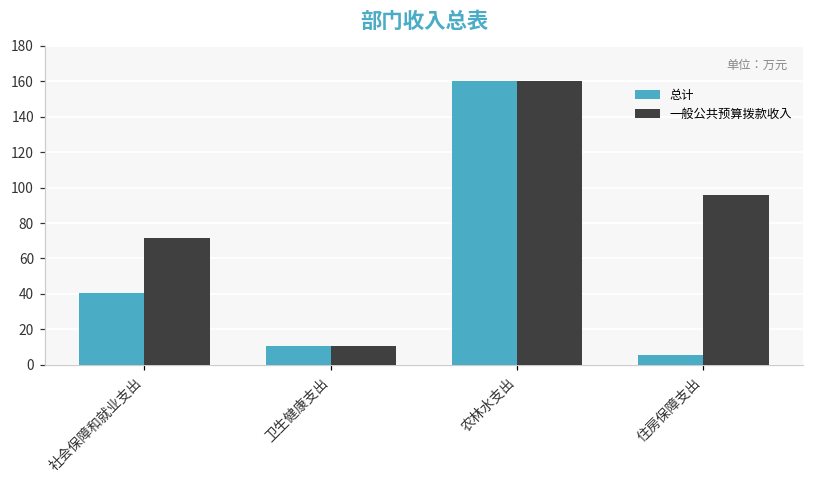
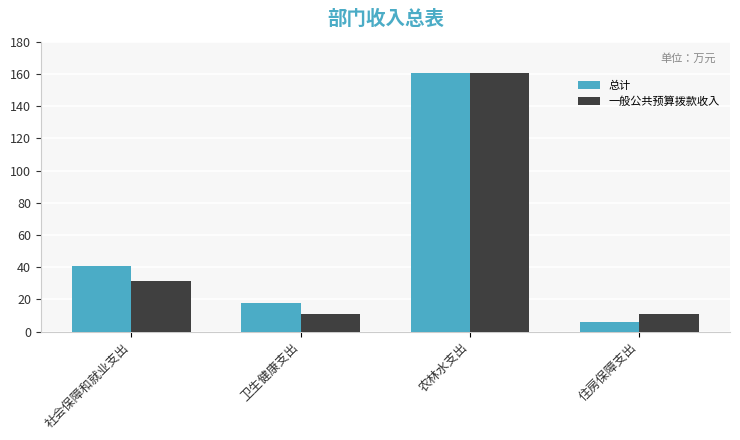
  {
    "总计": {
      "社会保障和就业支出": 41,
-     "卫生健康支出": 11,
+     "卫生健康支出": 18,
      "农林水支出": 160,
      "住房保障支出": 6
    },
    "一般公共预算拨款收入": {
-     "社会保障和就业支出": 72,
+     "社会保障和就业支出": 31,
      "卫生健康支出": 11,
      "农林水支出": 160,
-     "住房保障支出": 96
+     "住房保障支出": 11
    }
  }
